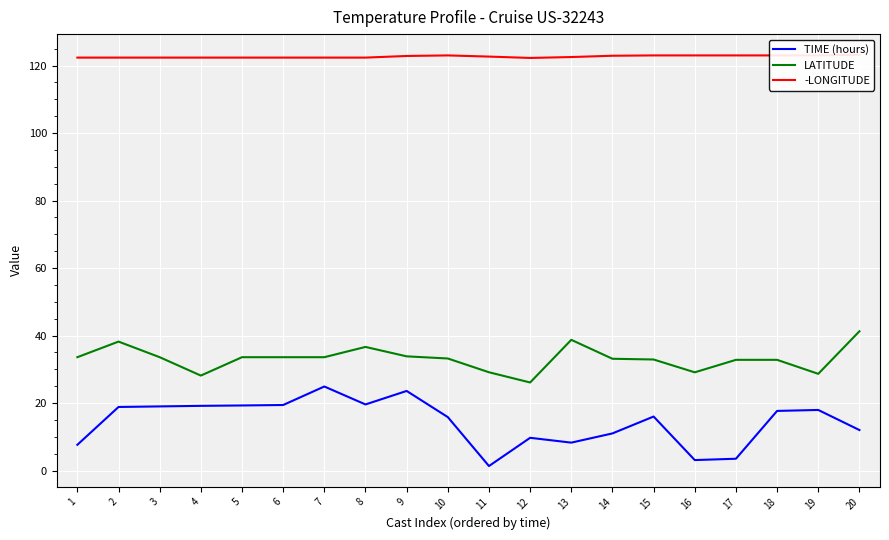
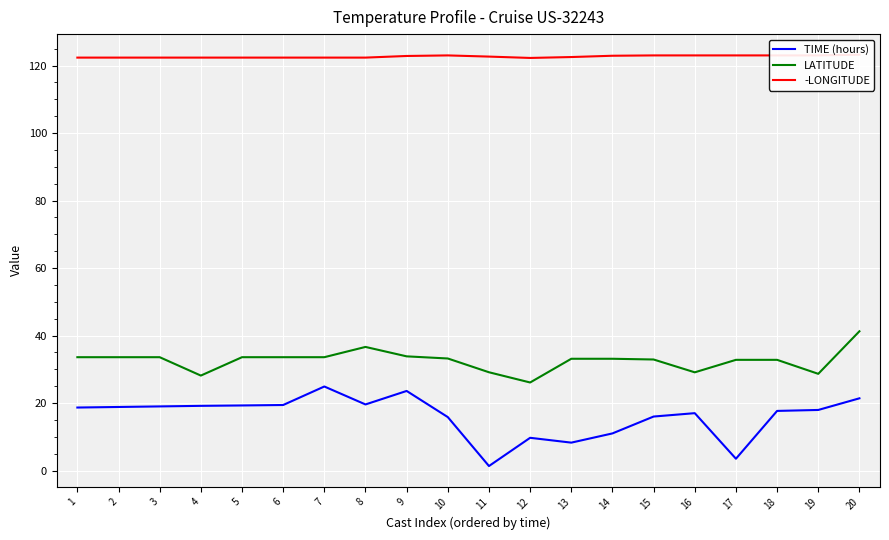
  {
    "TIME (hours)": {
-     "1": 8,
+     "1": 19,
      "2": 19,
      "3": 19,
      "4": 19,
      "5": 19,
      "6": 19,
      "7": 25,
      "8": 20,
      "9": 24,
      "10": 16,
      "11": 1,
      "12": 10,
      "13": 8,
      "14": 11,
      "15": 16,
-     "16": 3,
+     "16": 17,
      "17": 3,
      "18": 18,
      "19": 18,
-     "20": 12
+     "20": 21
    },
    "LATITUDE": {
      "1": 34,
-     "2": 38,
+     "2": 34,
      "3": 34,
      "4": 28,
      "5": 34,
      "6": 34,
      "7": 34,
      "8": 37,
      "9": 34,
      "10": 33,
      "11": 29,
      "12": 26,
-     "13": 39,
+     "13": 33,
      "14": 33,
      "15": 33,
      "16": 29,
      "17": 33,
      "18": 33,
      "19": 29,
      "20": 41
    },
    "-LONGITUDE": {
      "1": 122,
      "2": 122,
      "3": 122,
      "4": 122,
      "5": 122,
      "6": 122,
      "7": 122,
      "8": 122,
      "9": 123,
      "10": 123,
      "11": 123,
      "12": 122,
      "13": 123,
      "14": 123,
      "15": 123,
      "16": 123,
      "17": 123
    }
  }
